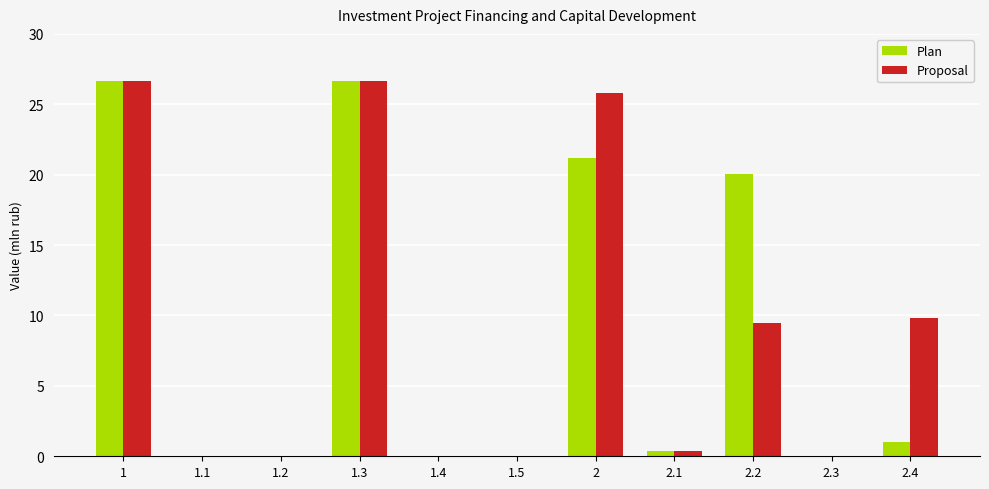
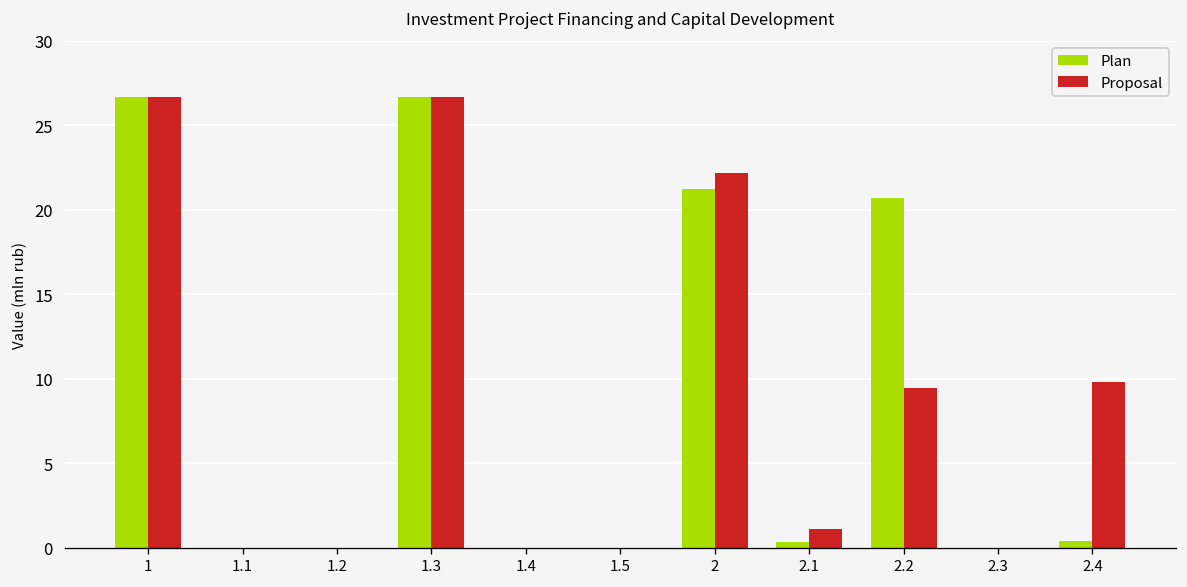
  {
    "Plan": {
      "1": 26.6,
      "1.1": 0.0,
      "1.2": 0.0,
      "1.3": 26.6,
      "1.4": 0.0,
      "1.5": 0.0,
      "2": 21.2,
      "2.1": 0.4,
-     "2.2": 20.0,
+     "2.2": 20.7,
      "2.3": 0.0,
-     "2.4": 1.0
+     "2.4": 0.4
    },
    "Proposal": {
      "1": 26.6,
      "1.1": 0.0,
      "1.2": 0.0,
      "1.3": 26.6,
      "1.4": 0.0,
      "1.5": 0.0,
-     "2": 25.8,
-     "2.1": 0.4,
+     "2": 22.2,
+     "2.1": 1.1,
      "2.2": 9.5,
      "2.3": 0.0,
      "2.4": 9.8
    }
  }
